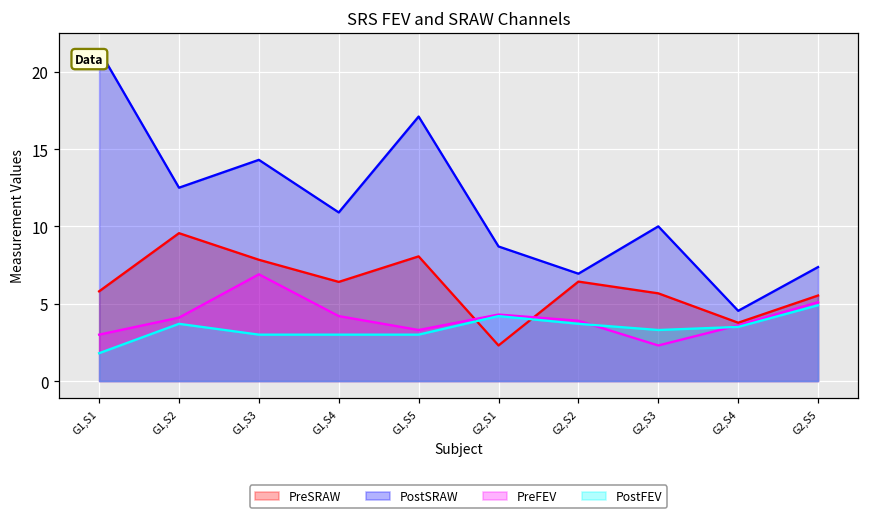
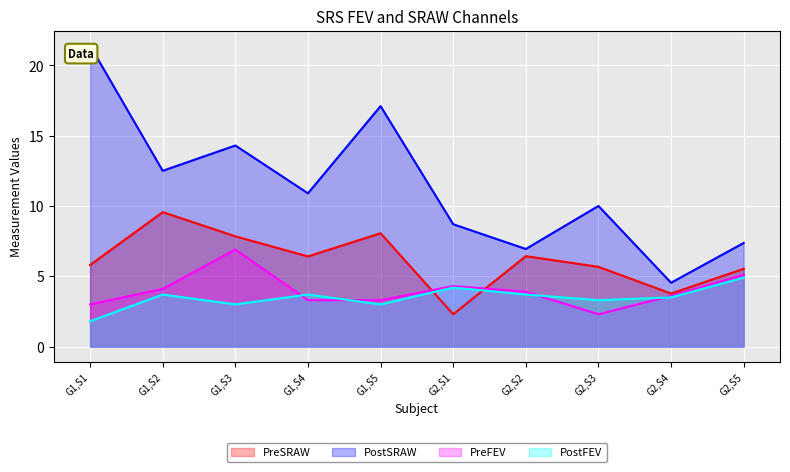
  {
    "PreSRAW": {
      "G1,S1": 5.8,
      "G1,S2": 9.6,
      "G1,S3": 7.8,
      "G1,S4": 6.4,
      "G1,S5": 8.1,
      "G2,S1": 2.3,
      "G2,S2": 6.4,
      "G2,S3": 5.7,
      "G2,S5": 5.5
    },
    "PostSRAW": {
      "G1,S2": 12.5,
      "G1,S3": 14.3,
      "G1,S4": 10.9,
      "G1,S5": 17.1,
      "G2,S1": 8.7,
      "G2,S2": 6.9,
      "G2,S3": 10.0,
      "G2,S4": 4.5,
      "G2,S5": 7.4
    },
    "PreFEV": {
      "G1,S1": 3.0,
      "G1,S2": 4.1,
      "G1,S3": 6.9,
-     "G1,S4": 4.2,
+     "G1,S4": 3.3,
      "G1,S5": 3.3,
      "G2,S2": 3.9,
      "G2,S3": 2.3,
      "G2,S5": 5.1
    },
    "PostFEV": {
      "G1,S1": 1.8,
      "G1,S2": 3.7,
      "G1,S3": 3.0,
-     "G1,S4": 3.0,
+     "G1,S4": 3.7,
      "G1,S5": 3.0,
      "G2,S2": 3.7,
      "G2,S3": 3.3,
      "G2,S5": 4.9
    }
  }
